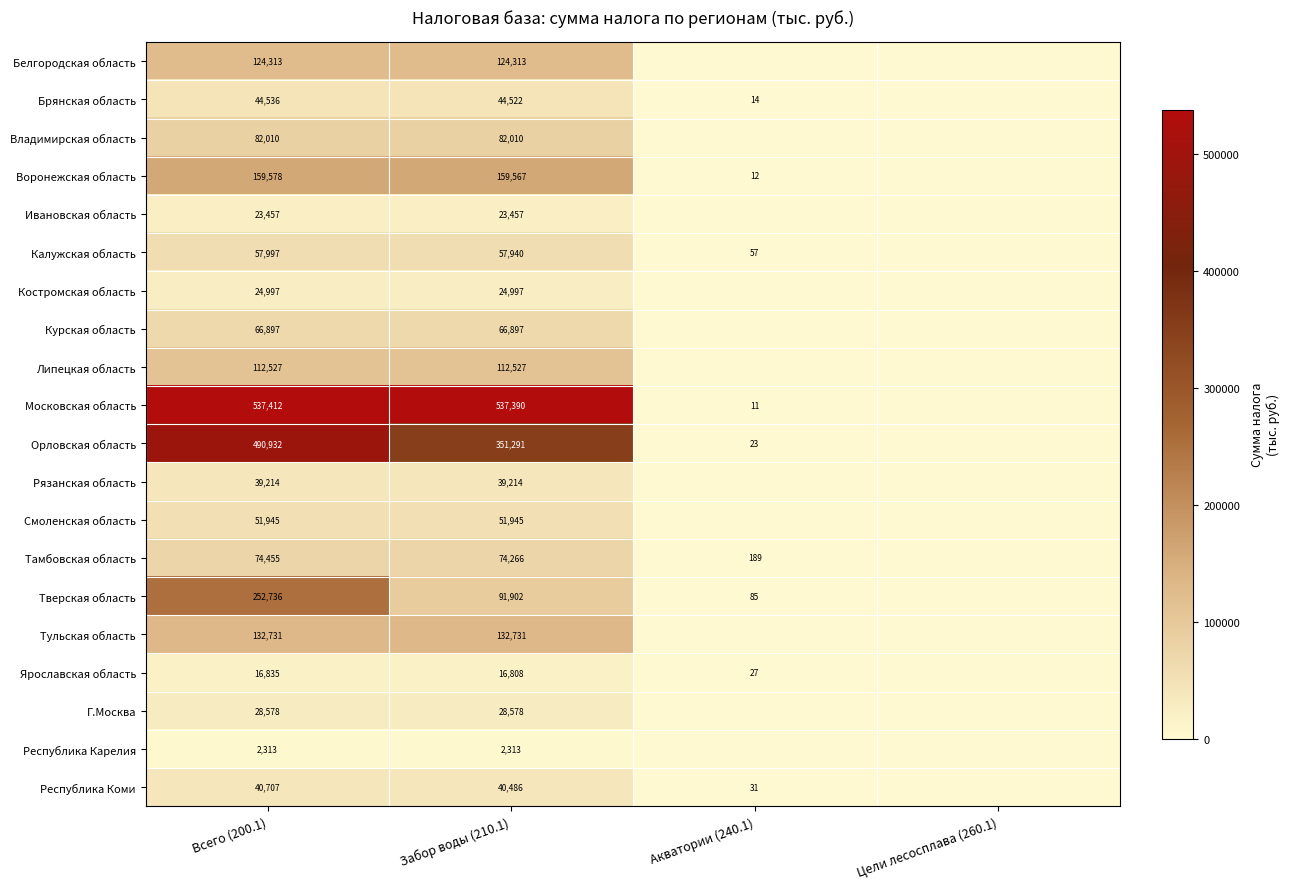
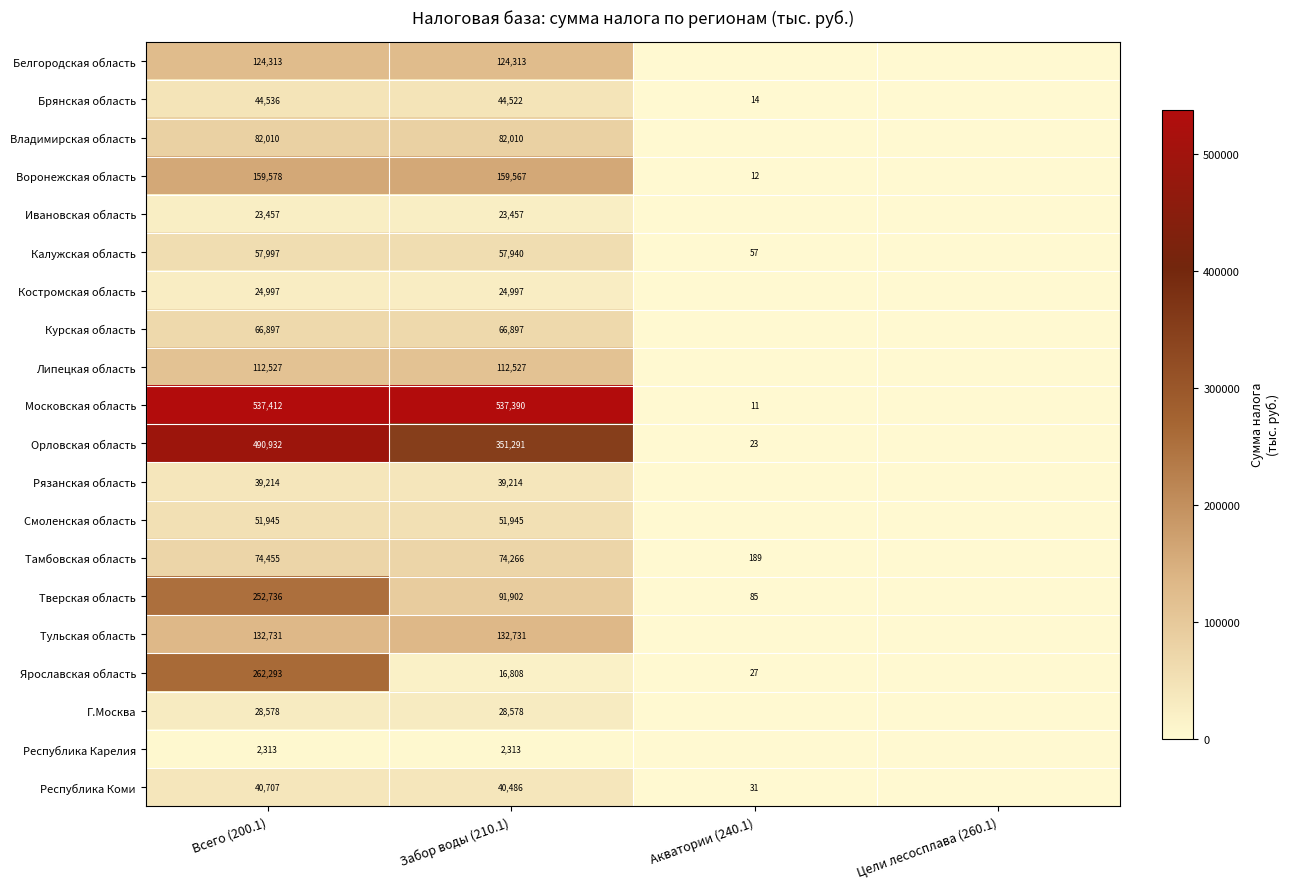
  {
    "Белгородская область": {
      "Всего (200.1)": "124,313",
      "Забор воды (210.1)": "124,313"
    },
    "Брянская область": {
      "Всего (200.1)": "44,536",
      "Забор воды (210.1)": "44,522",
      "Акватории (240.1)": "14"
    },
    "Владимирская область": {
      "Всего (200.1)": "82,010",
      "Забор воды (210.1)": "82,010"
    },
    "Воронежская область": {
      "Всего (200.1)": "159,578",
      "Забор воды (210.1)": "159,567",
      "Акватории (240.1)": "12"
    },
    "Ивановская область": {
      "Всего (200.1)": "23,457",
      "Забор воды (210.1)": "23,457"
    },
    "Калужская область": {
      "Всего (200.1)": "57,997",
      "Забор воды (210.1)": "57,940",
      "Акватории (240.1)": "57"
    },
    "Костромская область": {
      "Всего (200.1)": "24,997",
      "Забор воды (210.1)": "24,997"
    },
    "Курская область": {
      "Всего (200.1)": "66,897",
      "Забор воды (210.1)": "66,897"
    },
    "Липецкая область": {
      "Всего (200.1)": "112,527",
      "Забор воды (210.1)": "112,527"
    },
    "Московская область": {
      "Всего (200.1)": "537,412",
      "Забор воды (210.1)": "537,390",
      "Акватории (240.1)": "11"
    },
    "Орловская область": {
      "Всего (200.1)": "490,932",
      "Забор воды (210.1)": "351,291",
      "Акватории (240.1)": "23"
    },
    "Рязанская область": {
      "Всего (200.1)": "39,214",
      "Забор воды (210.1)": "39,214"
    },
    "Смоленская область": {
      "Всего (200.1)": "51,945",
      "Забор воды (210.1)": "51,945"
    },
    "Тамбовская область": {
      "Всего (200.1)": "74,455",
      "Забор воды (210.1)": "74,266",
      "Акватории (240.1)": "189"
    },
    "Тверская область": {
      "Всего (200.1)": "252,736",
      "Забор воды (210.1)": "91,902",
      "Акватории (240.1)": "85"
    },
    "Тульская область": {
      "Всего (200.1)": "132,731",
      "Забор воды (210.1)": "132,731"
    },
    "Ярославская область": {
-     "Всего (200.1)": "16,835",
+     "Всего (200.1)": "262,293",
      "Забор воды (210.1)": "16,808",
      "Акватории (240.1)": "27"
    },
    "Г.Москва": {
      "Всего (200.1)": "28,578",
      "Забор воды (210.1)": "28,578"
    },
    "Республика Карелия": {
      "Всего (200.1)": "2,313",
      "Забор воды (210.1)": "2,313"
    },
    "Республика Коми": {
      "Всего (200.1)": "40,707",
      "Забор воды (210.1)": "40,486",
      "Акватории (240.1)": "31"
    }
  }
